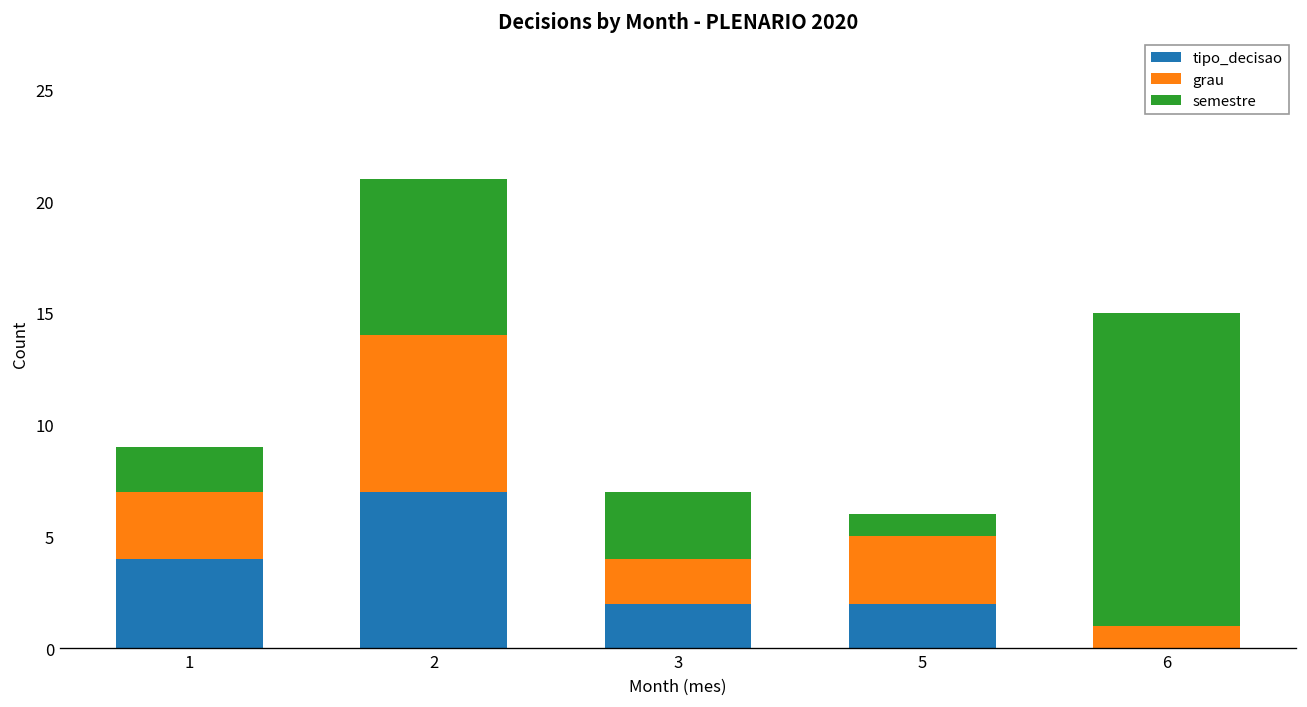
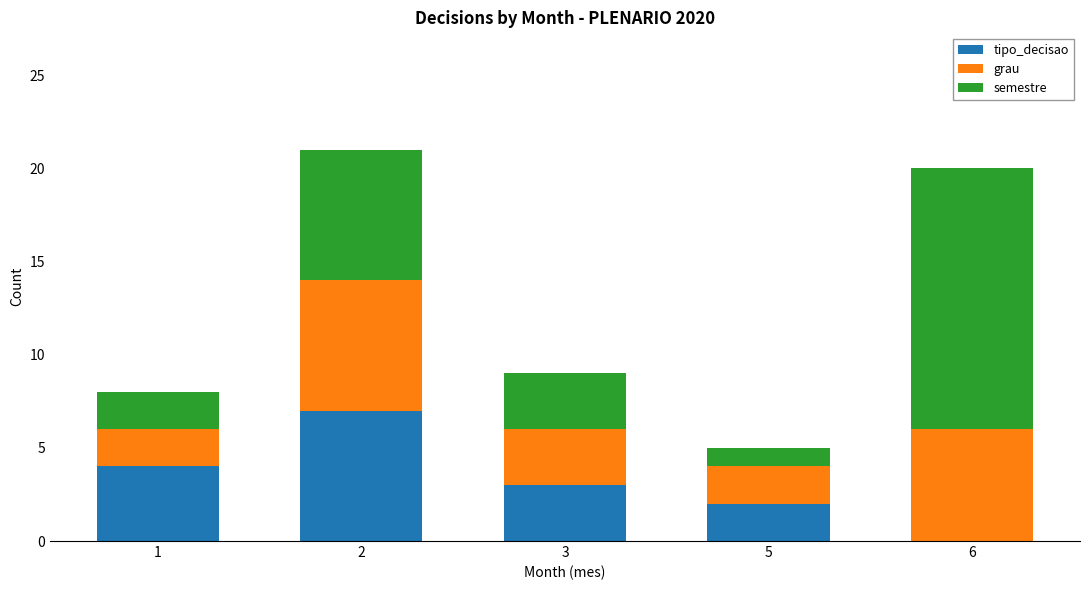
  {
    "tipo_decisao": {
      "1": 4,
      "2": 7,
-     "3": 2,
+     "3": 3,
      "5": 2,
      "6": 0
    },
    "grau": {
-     "1": 3,
-     "3": 2,
-     "5": 3,
-     "6": 1
+     "1": 2,
+     "3": 3,
+     "5": 2,
+     "6": 6
    },
    "semestre": {
      "1": 2,
      "2": 7,
      "3": 3,
      "5": 1,
      "6": 14
    }
  }
